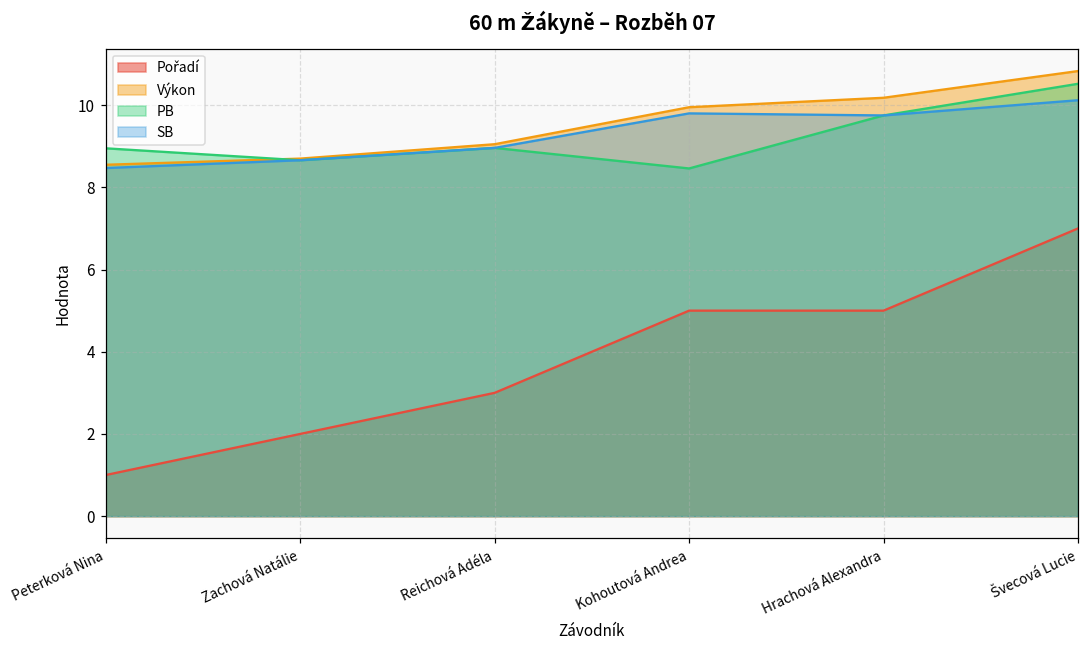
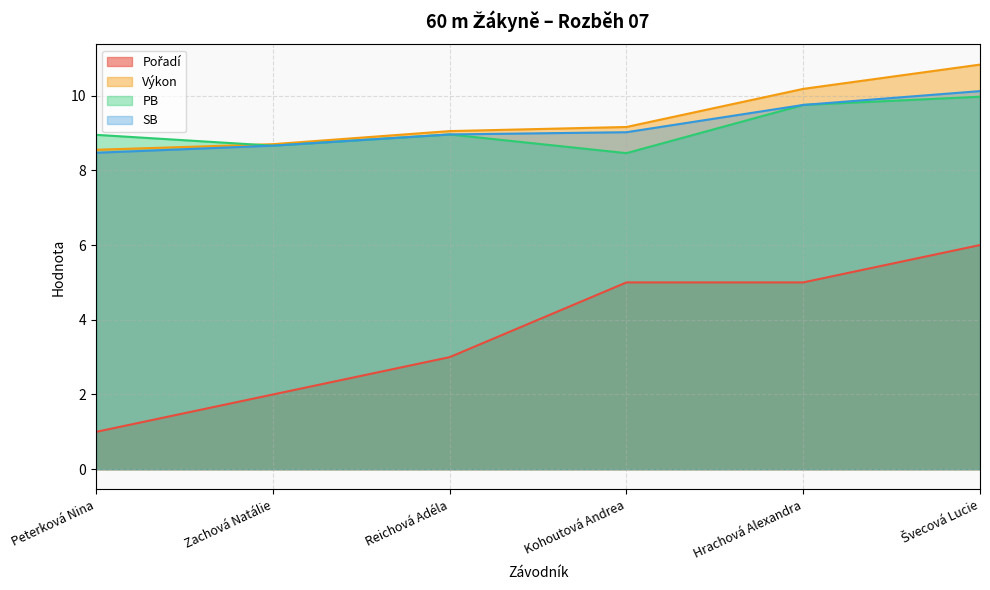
  {
    "Pořadí": {
      "Peterková Nina": 1,
      "Zachová Natálie": 2,
      "Reichová Adéla": 3,
      "Kohoutová Andrea": 5,
      "Hrachová Alexandra": 5,
-     "Švecová Lucie": 7
+     "Švecová Lucie": 6
    },
    "Výkon": {
      "Peterková Nina": 8.6,
      "Reichová Adéla": 9.1,
-     "Kohoutová Andrea": 10.0,
+     "Kohoutová Andrea": 9.2,
      "Hrachová Alexandra": 10.2,
      "Švecová Lucie": 10.8
    },
    "PB": {
      "Peterková Nina": 9.0,
      "Kohoutová Andrea": 8.5,
-     "Švecová Lucie": 10.5
+     "Švecová Lucie": 10.0
    },
    "SB": {
      "Peterková Nina": 8.5,
-     "Kohoutová Andrea": 9.8,
+     "Kohoutová Andrea": 9.0,
      "Švecová Lucie": 10.1
    }
  }
